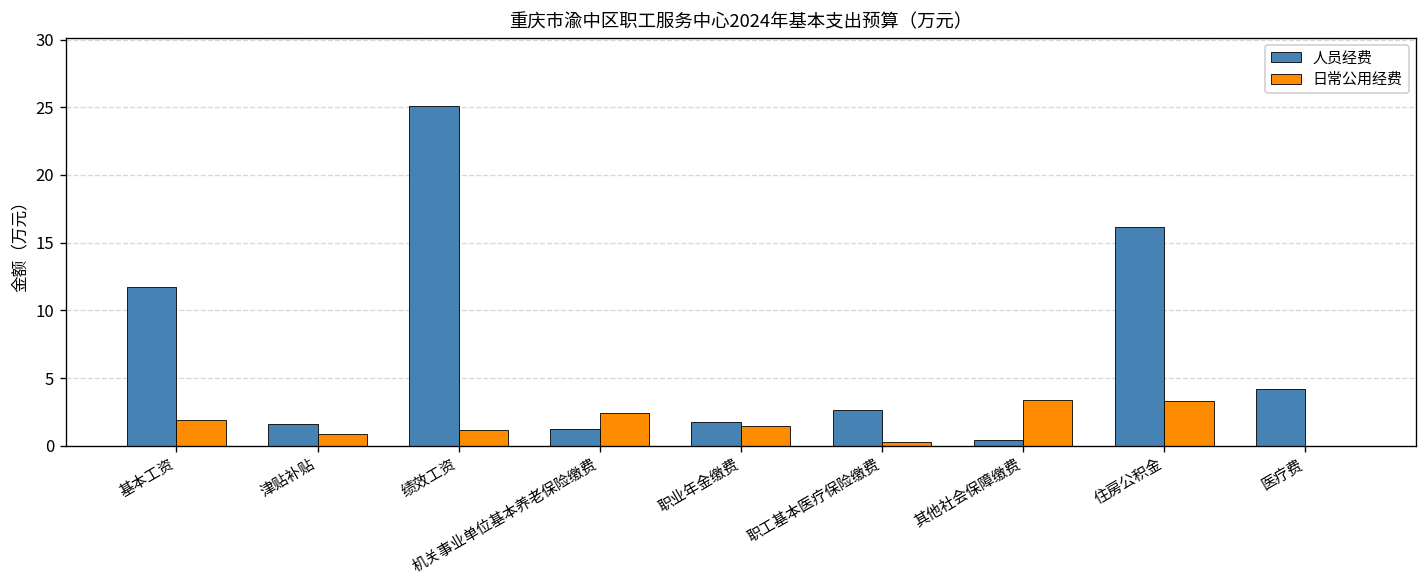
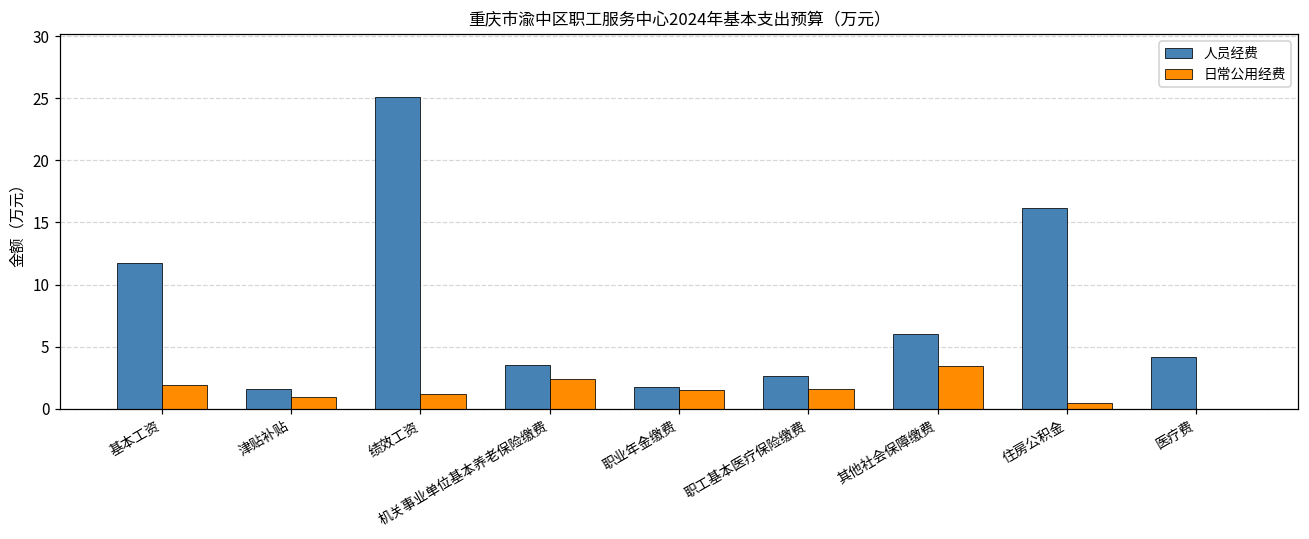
  {
    "人员经费": {
      "基本工资": 11.7,
      "津贴补贴": 1.6,
      "绩效工资": 25.1,
-     "机关事业单位基本养老保险缴费": 1.3,
+     "机关事业单位基本养老保险缴费": 3.6,
      "职业年金缴费": 1.8,
      "职工基本医疗保险缴费": 2.6,
-     "其他社会保障缴费": 0.4,
+     "其他社会保障缴费": 6.0,
      "住房公积金": 16.2,
      "医疗费": 4.2
    },
    "日常公用经费": {
      "基本工资": 1.9,
      "津贴补贴": 0.9,
      "绩效工资": 1.2,
      "机关事业单位基本养老保险缴费": 2.4,
      "职业年金缴费": 1.5,
-     "职工基本医疗保险缴费": 0.3,
+     "职工基本医疗保险缴费": 1.6,
      "其他社会保障缴费": 3.4,
-     "住房公积金": 3.3,
+     "住房公积金": 0.4,
      "医疗费": 0.0
    }
  }
